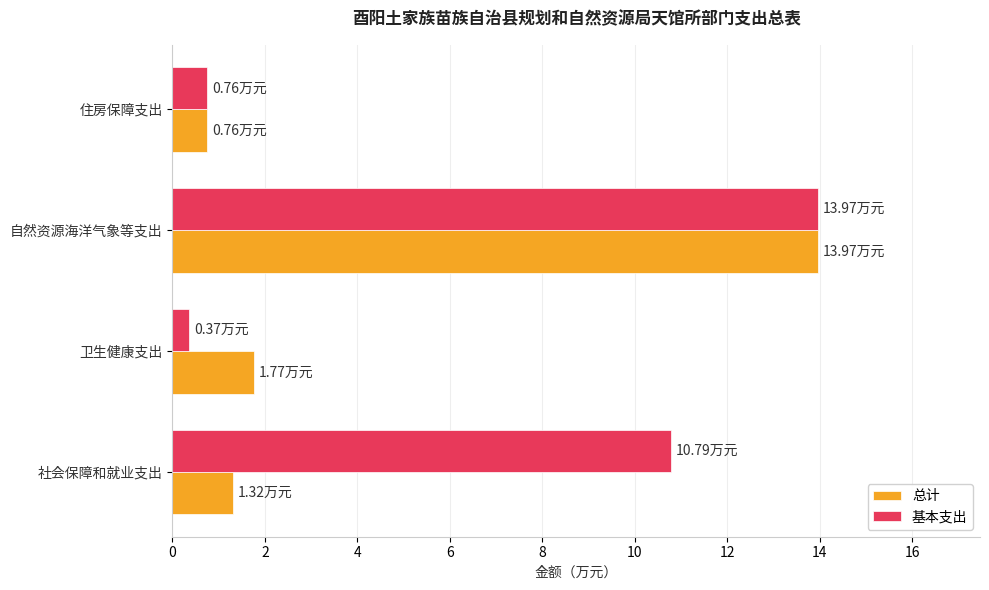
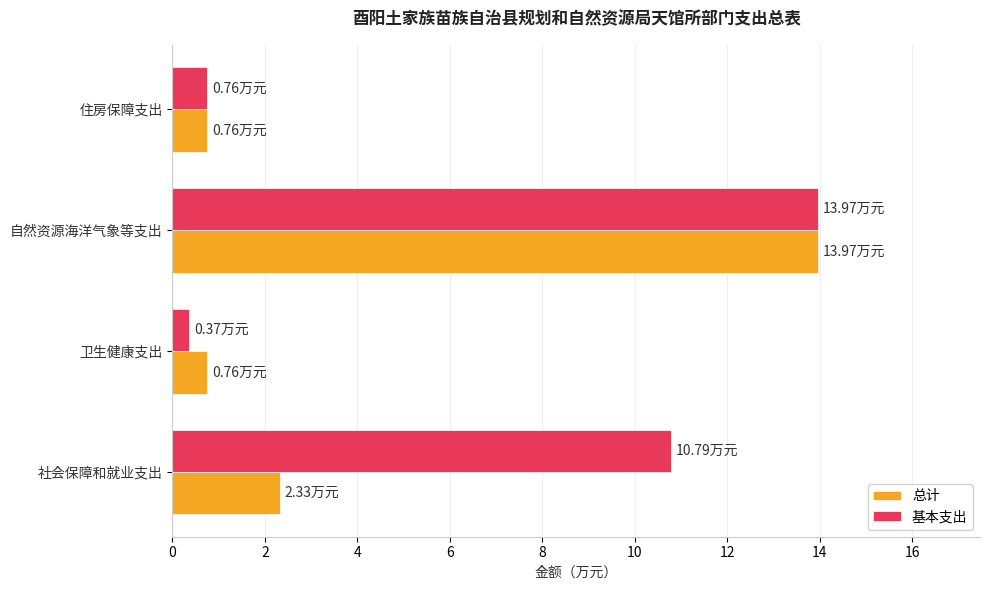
  {
    "总计": {
      "住房保障支出": 0.76,
      "自然资源海洋气象等支出": 13.97,
-     "卫生健康支出": 1.77,
-     "社会保障和就业支出": 1.32
+     "卫生健康支出": 0.76,
+     "社会保障和就业支出": 2.33
    },
    "基本支出": {
      "住房保障支出": 0.76,
      "自然资源海洋气象等支出": 13.97,
      "卫生健康支出": 0.37,
      "社会保障和就业支出": 10.79
    }
  }
